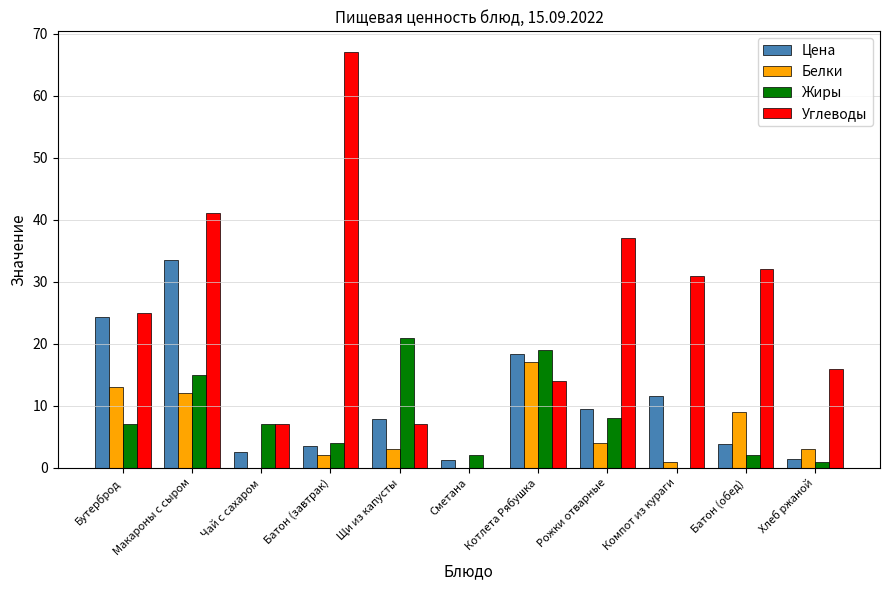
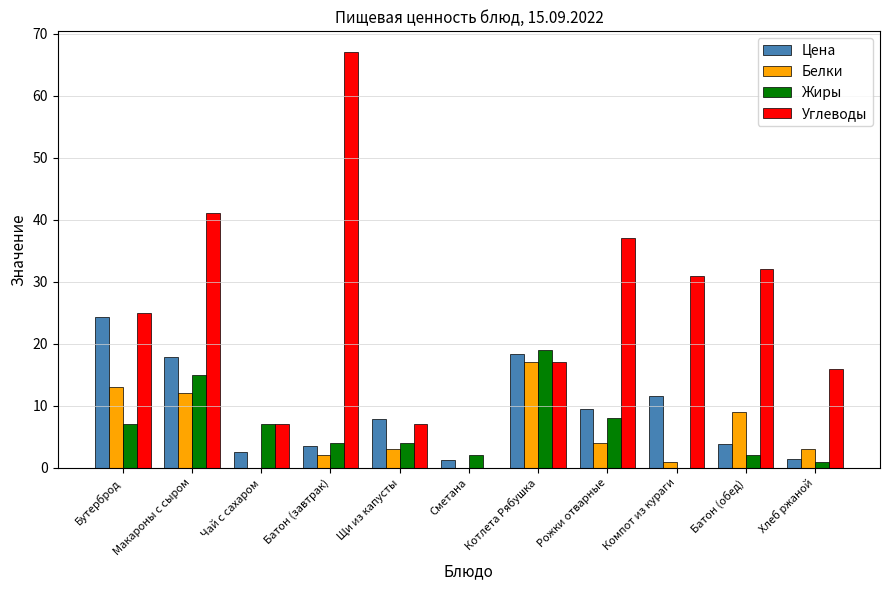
  {
    "Цена": {
      "Бутерброд": 24,
-     "Макароны с сыром": 33,
+     "Макароны с сыром": 18,
      "Чай с сахаром": 3,
      "Батон (завтрак)": 4,
      "Щи из капусты": 8,
      "Сметана": 1,
      "Котлета Рябушка": 18,
      "Рожки отварные": 10,
      "Компот из кураги": 12,
      "Батон (обед)": 4,
      "Хлеб ржаной": 1
    },
    "Белки": {
      "Бутерброд": 13,
      "Макароны с сыром": 12,
      "Чай с сахаром": 0,
      "Батон (завтрак)": 2,
      "Щи из капусты": 3,
      "Сметана": 0,
      "Котлета Рябушка": 17,
      "Рожки отварные": 4,
      "Компот из кураги": 1,
      "Батон (обед)": 9,
      "Хлеб ржаной": 3
    },
    "Жиры": {
      "Бутерброд": 7,
      "Макароны с сыром": 15,
      "Чай с сахаром": 7,
      "Батон (завтрак)": 4,
-     "Щи из капусты": 21,
+     "Щи из капусты": 4,
      "Сметана": 2,
      "Котлета Рябушка": 19,
      "Рожки отварные": 8,
      "Компот из кураги": 0,
      "Батон (обед)": 2,
      "Хлеб ржаной": 1
    },
    "Углеводы": {
      "Бутерброд": 25,
      "Макароны с сыром": 41,
      "Чай с сахаром": 7,
      "Батон (завтрак)": 67,
      "Щи из капусты": 7,
      "Сметана": 0,
-     "Котлета Рябушка": 14,
+     "Котлета Рябушка": 17,
      "Рожки отварные": 37,
      "Компот из кураги": 31,
      "Батон (обед)": 32,
      "Хлеб ржаной": 16
    }
  }
